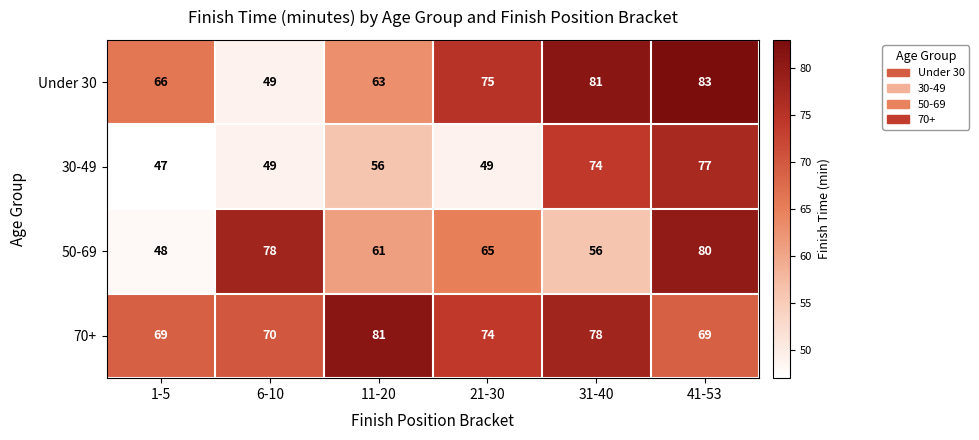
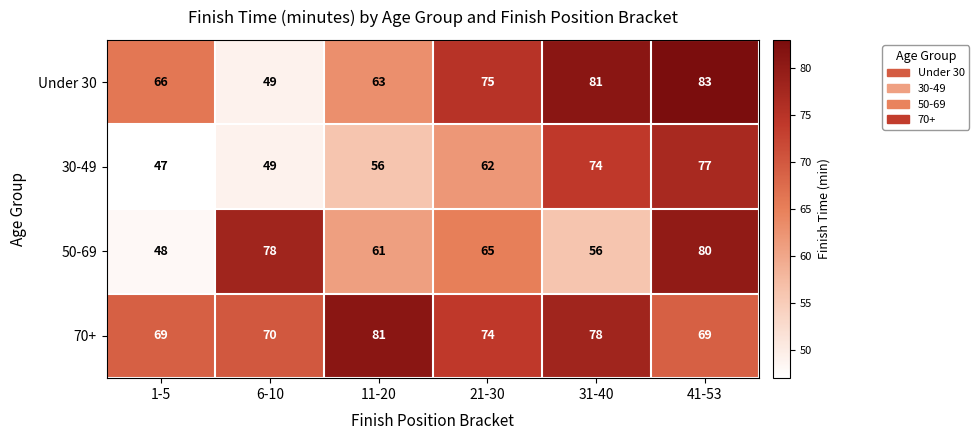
  {
    "Under 30": {
      "1-5": 66,
      "6-10": 49,
      "11-20": 63,
      "21-30": 75,
      "31-40": 81,
      "41-53": 83
    },
    "30-49": {
      "1-5": 47,
      "6-10": 49,
      "11-20": 56,
-     "21-30": 49,
+     "21-30": 62,
      "31-40": 74,
      "41-53": 77
    },
    "50-69": {
      "1-5": 48,
      "6-10": 78,
      "11-20": 61,
      "21-30": 65,
      "31-40": 56,
      "41-53": 80
    },
    "70+": {
      "1-5": 69,
      "6-10": 70,
      "11-20": 81,
      "21-30": 74,
      "31-40": 78,
      "41-53": 69
    }
  }
